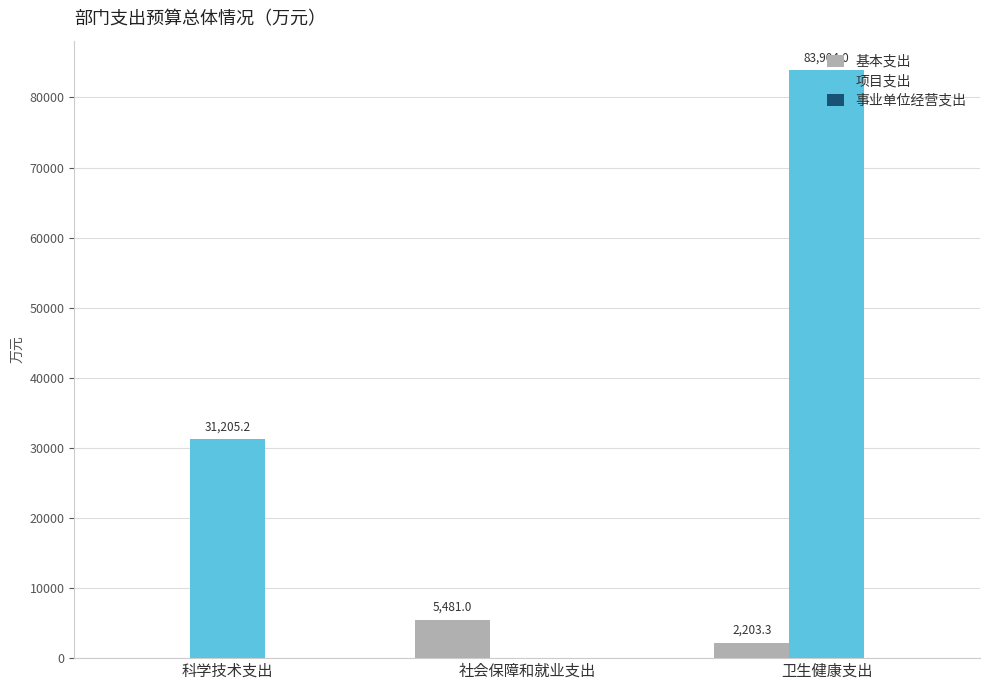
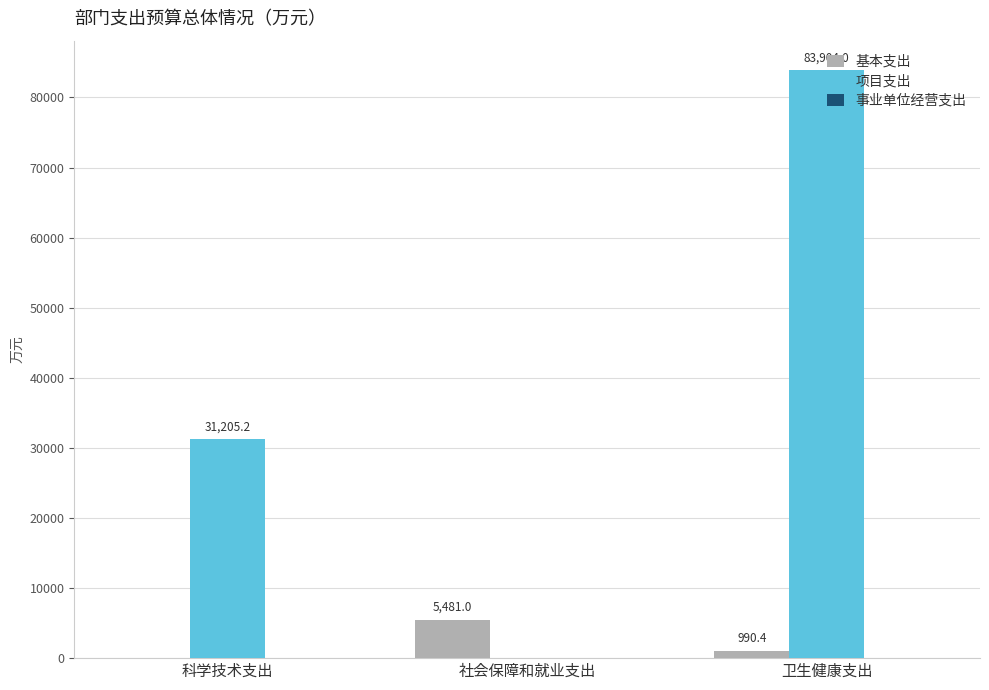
  {
    "基本支出": {
      "社会保障和就业支出": "5,481.0",
-     "卫生健康支出": "2,203.3"
+     "卫生健康支出": "990.4"
    },
    "项目支出": {
      "科学技术支出": "31,205.2",
      "卫生健康支出": "83,904.0"
    },
    "事业单位经营支出": {
      "科学技术支出": "0",
      "社会保障和就业支出": "0",
      "卫生健康支出": "0"
    }
  }
